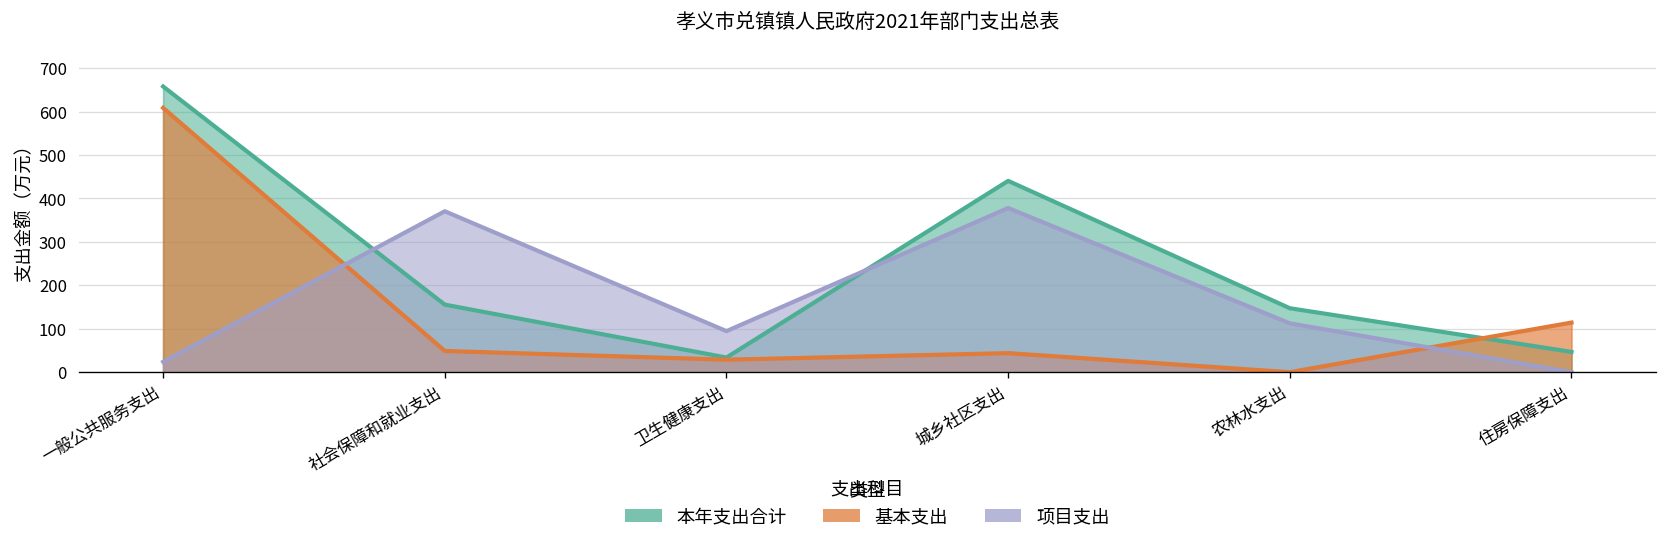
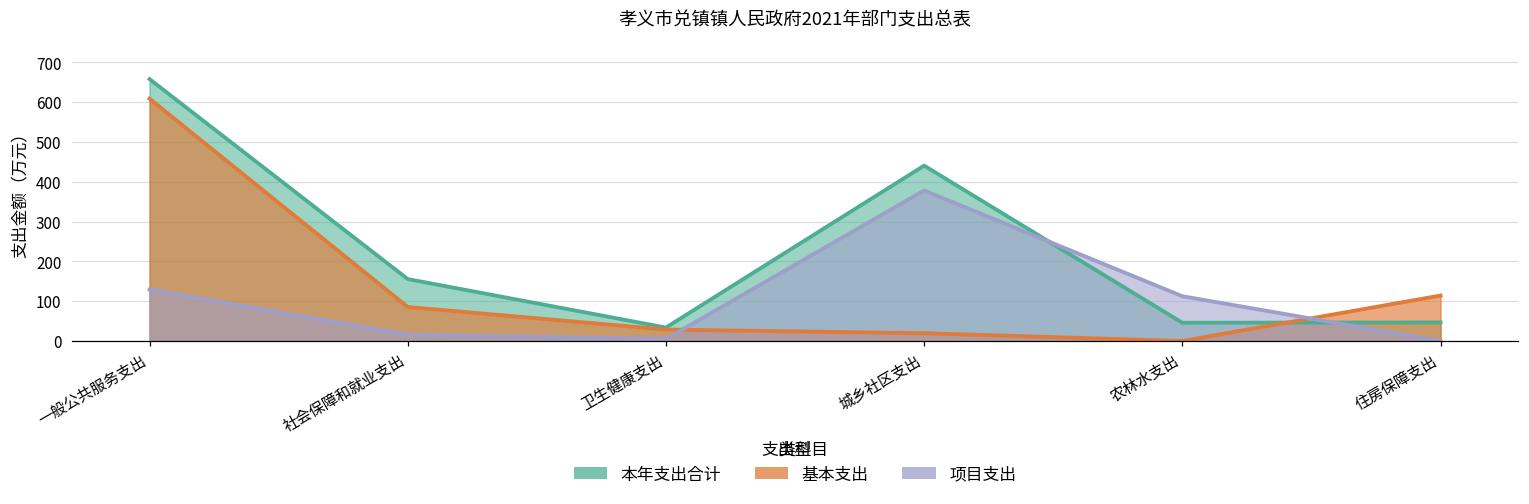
  {
    "本年支出合计": {
      "一般公共服务支出": 660,
      "社会保障和就业支出": 160,
      "城乡社区支出": 440,
-     "农林水支出": 150,
+     "农林水支出": 50,
      "住房保障支出": 50
    },
    "基本支出": {
      "一般公共服务支出": 610,
-     "社会保障和就业支出": 50,
-     "城乡社区支出": 40,
+     "社会保障和就业支出": 90,
+     "城乡社区支出": 20,
      "农林水支出": 0,
      "住房保障支出": 110
    },
    "项目支出": {
-     "一般公共服务支出": 20,
-     "社会保障和就业支出": 370,
-     "卫生健康支出": 90,
+     "一般公共服务支出": 130,
+     "社会保障和就业支出": 20,
+     "卫生健康支出": 10,
      "城乡社区支出": 380,
      "农林水支出": 110,
      "住房保障支出": 0
    }
  }
